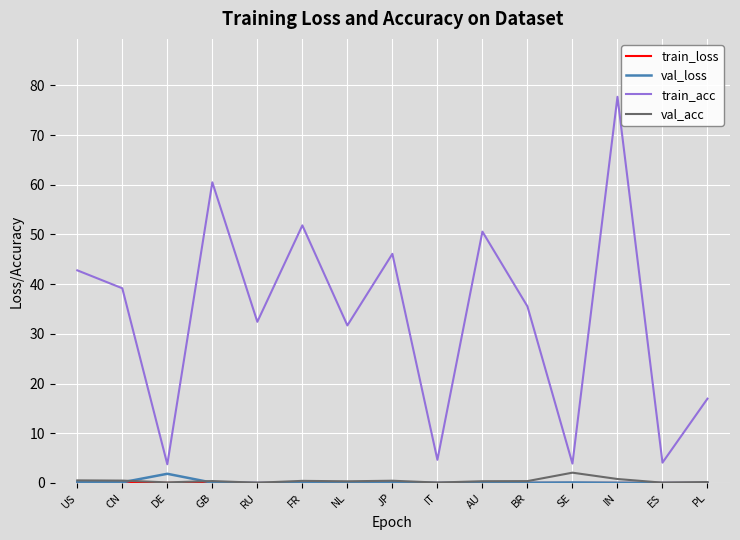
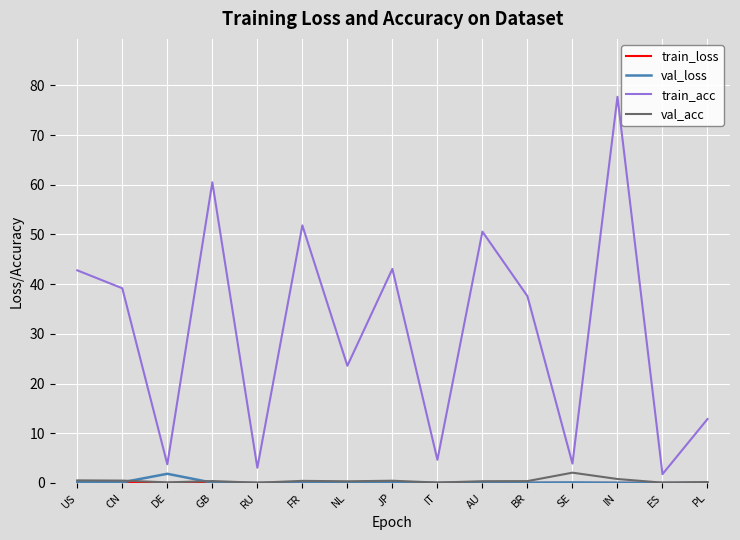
  {
    "val_loss": {
      "DE": 2
    },
    "train_acc": {
      "US": 43,
      "CN": 39,
      "DE": 4,
      "GB": 61,
-     "RU": 32,
+     "RU": 3,
      "FR": 52,
-     "NL": 32,
-     "JP": 46,
+     "NL": 24,
+     "JP": 43,
      "IT": 5,
      "AU": 51,
-     "BR": 36,
+     "BR": 38,
      "SE": 4,
      "IN": 78,
-     "ES": 4,
-     "PL": 17
+     "ES": 2,
+     "PL": 13
    },
    "val_acc": {
      "SE": 2,
      "IN": 1
    }
  }
